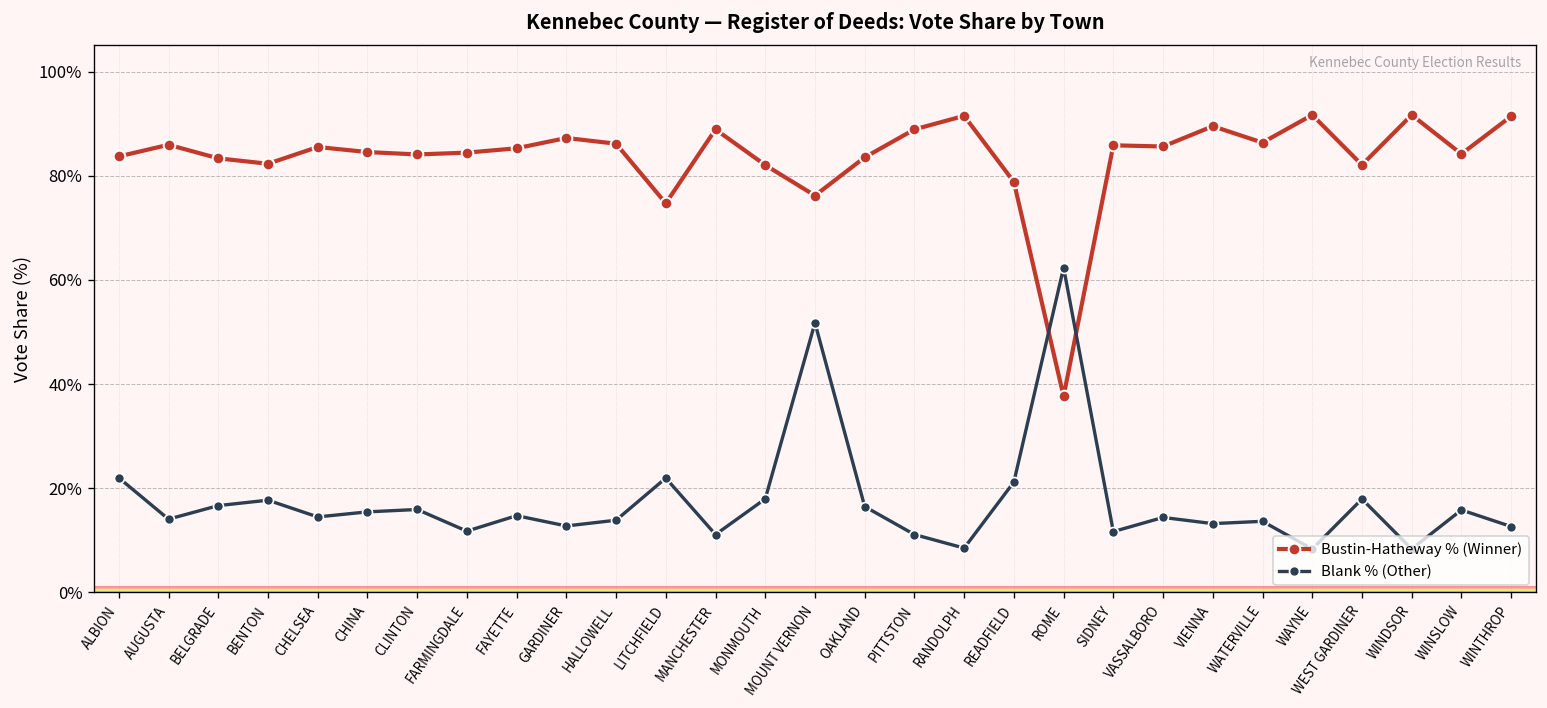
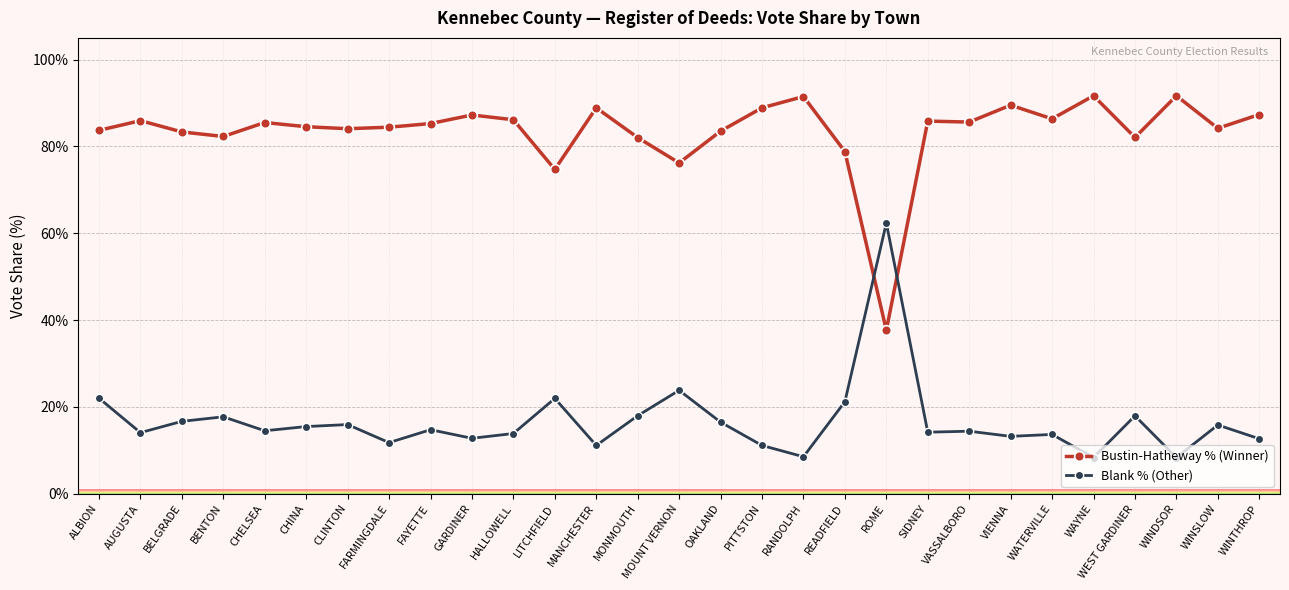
  {
    "Bustin-Hatheway % (Winner)": {
      "ALBION": "84%",
      "AUGUSTA": "86%",
      "BELGRADE": "83%",
      "BENTON": "82%",
      "CHELSEA": "86%",
      "CHINA": "85%",
      "CLINTON": "84%",
      "FARMINGDALE": "84%",
      "FAYETTE": "85%",
      "GARDINER": "87%",
      "HALLOWELL": "86%",
      "LITCHFIELD": "75%",
      "MANCHESTER": "89%",
      "MONMOUTH": "82%",
      "MOUNT VERNON": "76%",
      "OAKLAND": "84%",
      "PITTSTON": "89%",
      "RANDOLPH": "91%",
      "READFIELD": "79%",
      "ROME": "38%",
      "SIDNEY": "86%",
      "VASSALBORO": "86%",
      "VIENNA": "89%",
      "WATERVILLE": "86%",
      "WAYNE": "92%",
      "WEST GARDINER": "82%",
      "WINDSOR": "92%",
      "WINSLOW": "84%",
-     "WINTHROP": "91%"
+     "WINTHROP": "87%"
    },
    "Blank % (Other)": {
      "ALBION": "22%",
      "AUGUSTA": "14%",
      "BELGRADE": "17%",
      "BENTON": "18%",
      "CHELSEA": "14%",
      "CHINA": "15%",
      "CLINTON": "16%",
      "FARMINGDALE": "12%",
      "FAYETTE": "15%",
      "GARDINER": "13%",
      "HALLOWELL": "14%",
      "LITCHFIELD": "22%",
      "MANCHESTER": "11%",
      "MONMOUTH": "18%",
-     "MOUNT VERNON": "52%",
+     "MOUNT VERNON": "24%",
      "OAKLAND": "16%",
      "PITTSTON": "11%",
      "RANDOLPH": "9%",
      "READFIELD": "21%",
      "ROME": "62%",
-     "SIDNEY": "12%",
+     "SIDNEY": "14%",
      "VASSALBORO": "14%",
      "VIENNA": "13%",
      "WATERVILLE": "14%",
      "WEST GARDINER": "18%",
      "WINSLOW": "16%",
      "WINTHROP": "13%"
    }
  }
